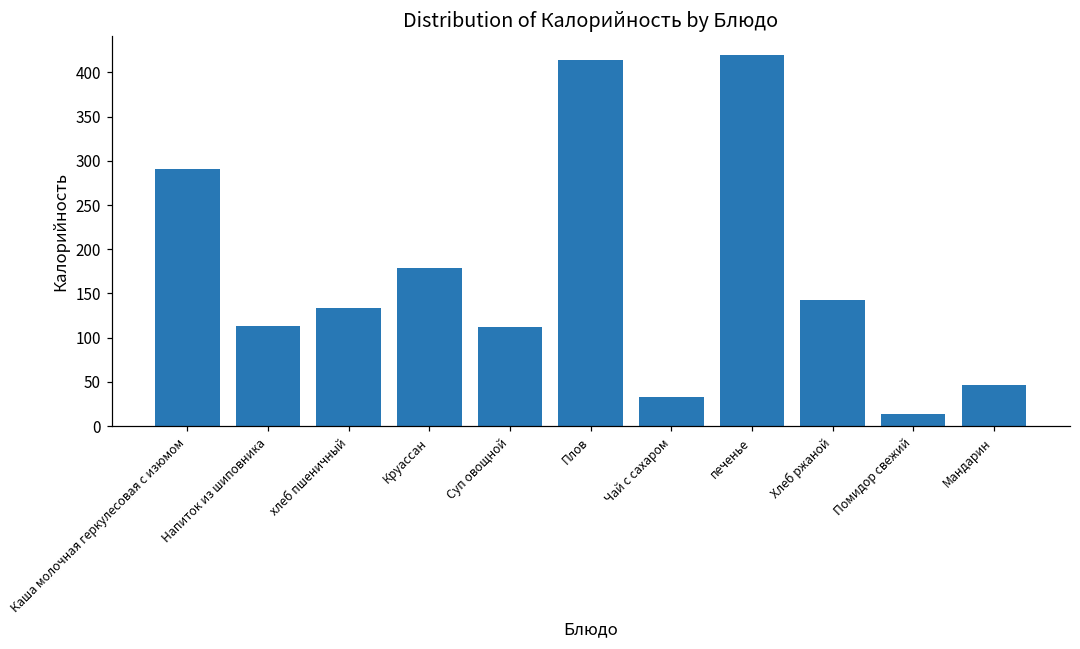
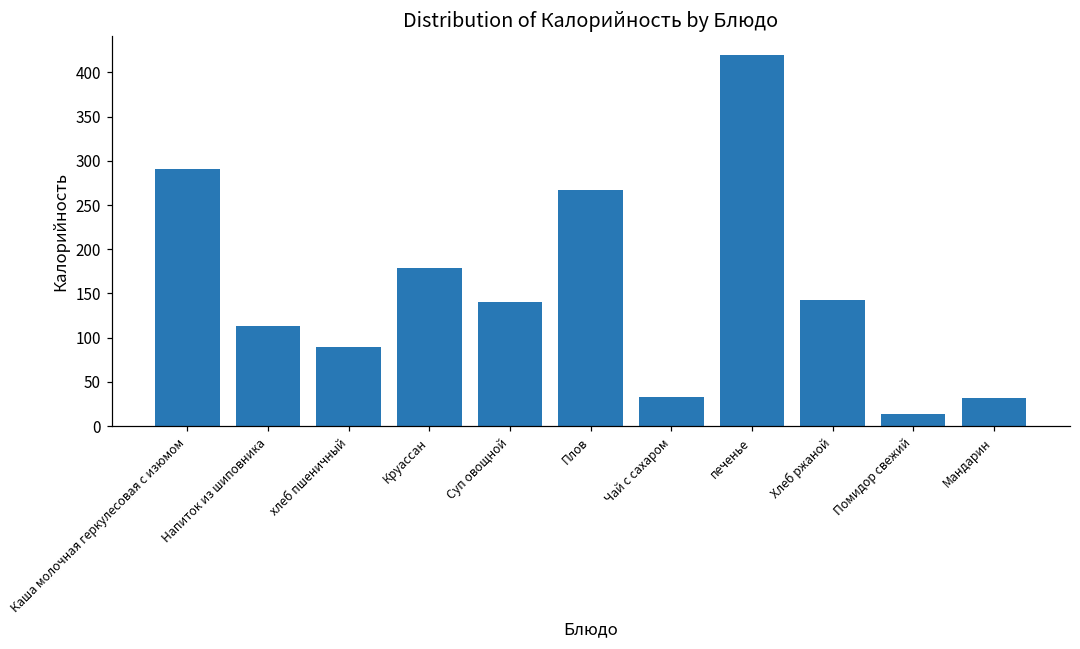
  {
    "Каша молочная геркулесовая с изюмом": 290,
    "Напиток из шиповника": 110,
-   "хлеб пшеничный": 130,
+   "хлеб пшеничный": 90,
    "Круассан": 180,
-   "Суп овощной": 110,
-   "Плов": 410,
+   "Суп овощной": 140,
+   "Плов": 270,
    "Чай с сахаром": 30,
    "печенье": 420,
    "Хлеб ржаной": 140,
    "Помидор свежий": 10,
-   "Мандарин": 50
+   "Мандарин": 30
  }
